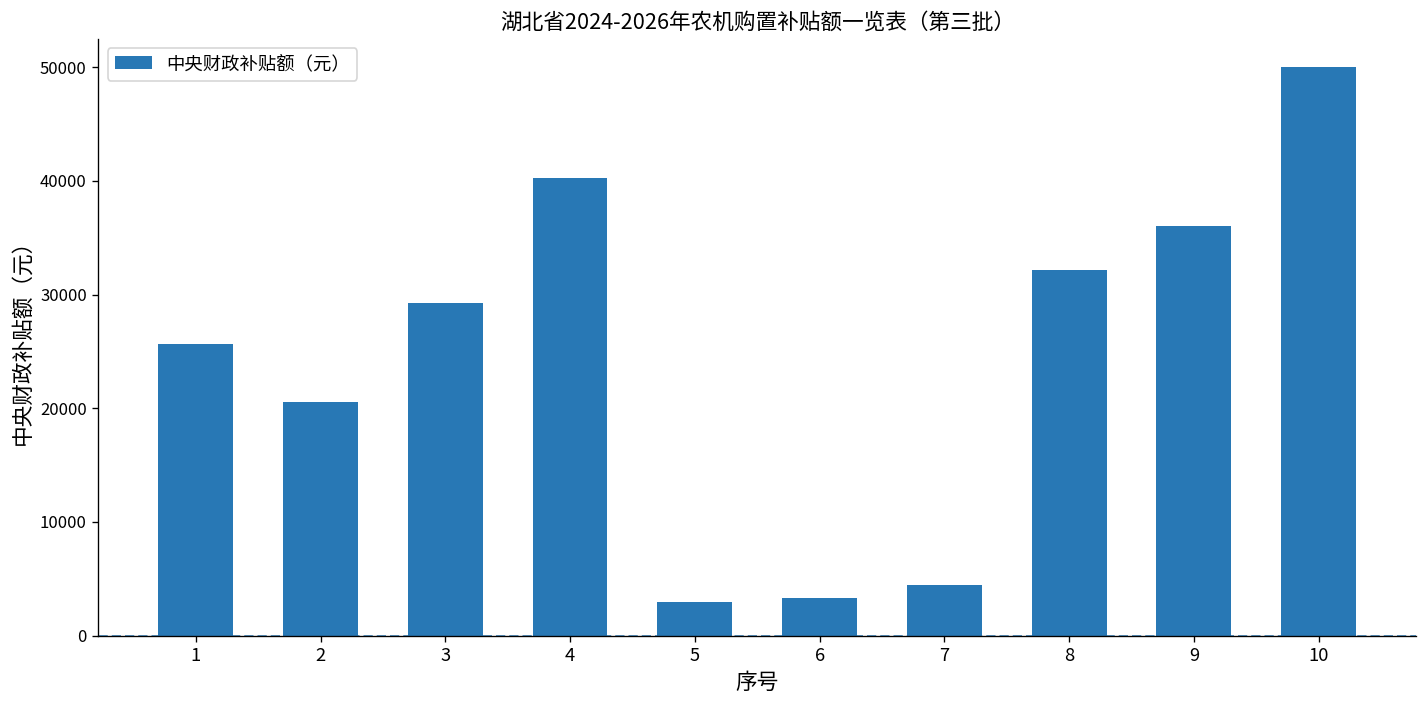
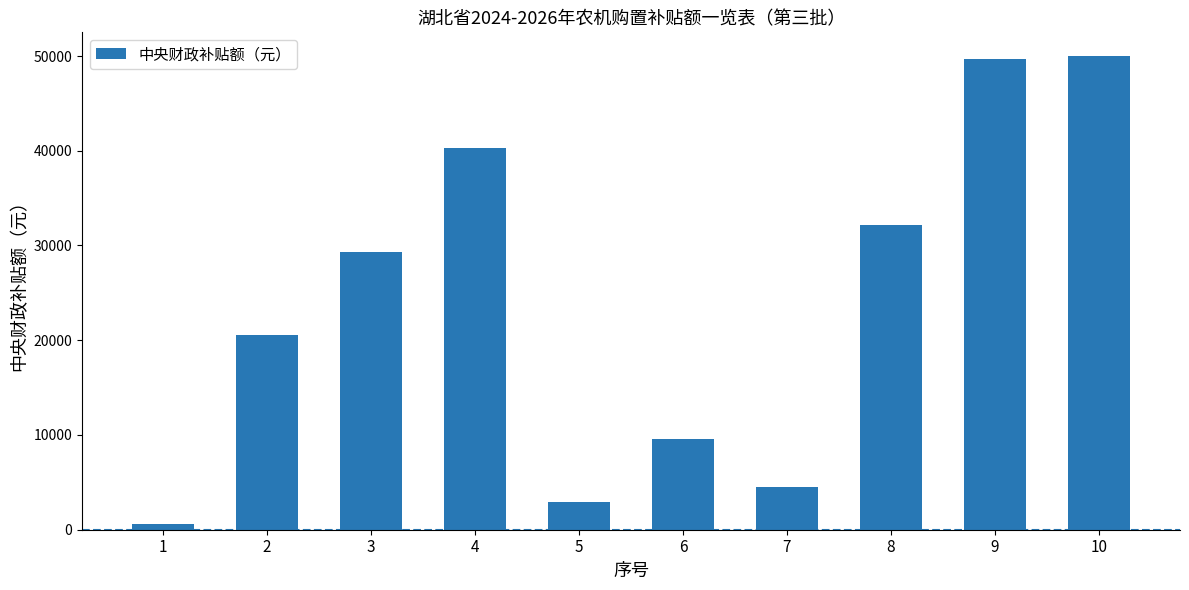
  {
-   "1": 26000,
+   "1": 1000,
    "2": 21000,
    "3": 29000,
    "4": 40000,
    "5": 3000,
-   "6": 3000,
+   "6": 10000,
    "7": 5000,
    "8": 32000,
-   "9": 36000,
+   "9": 50000,
    "10": 50000
  }
